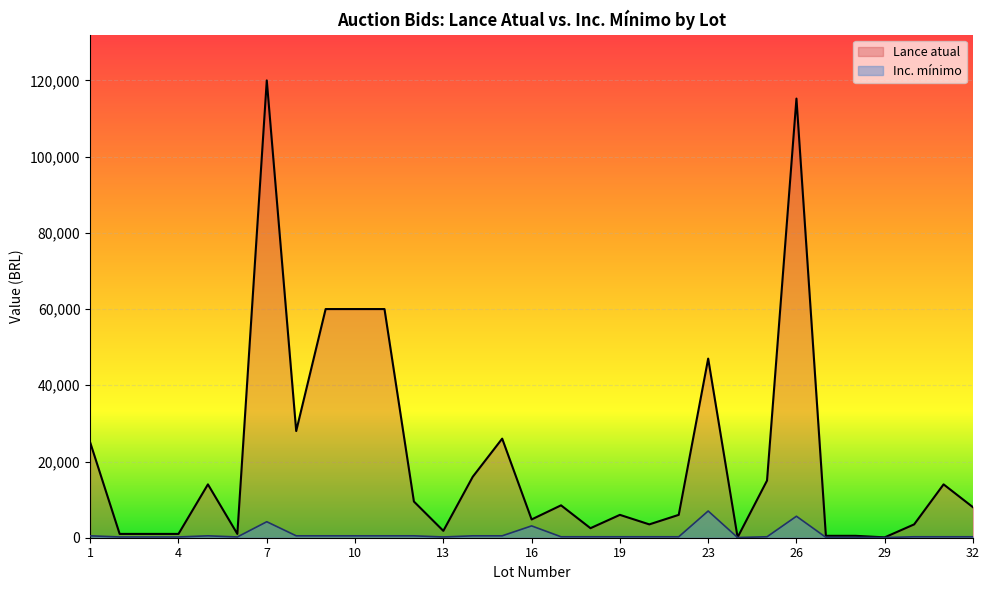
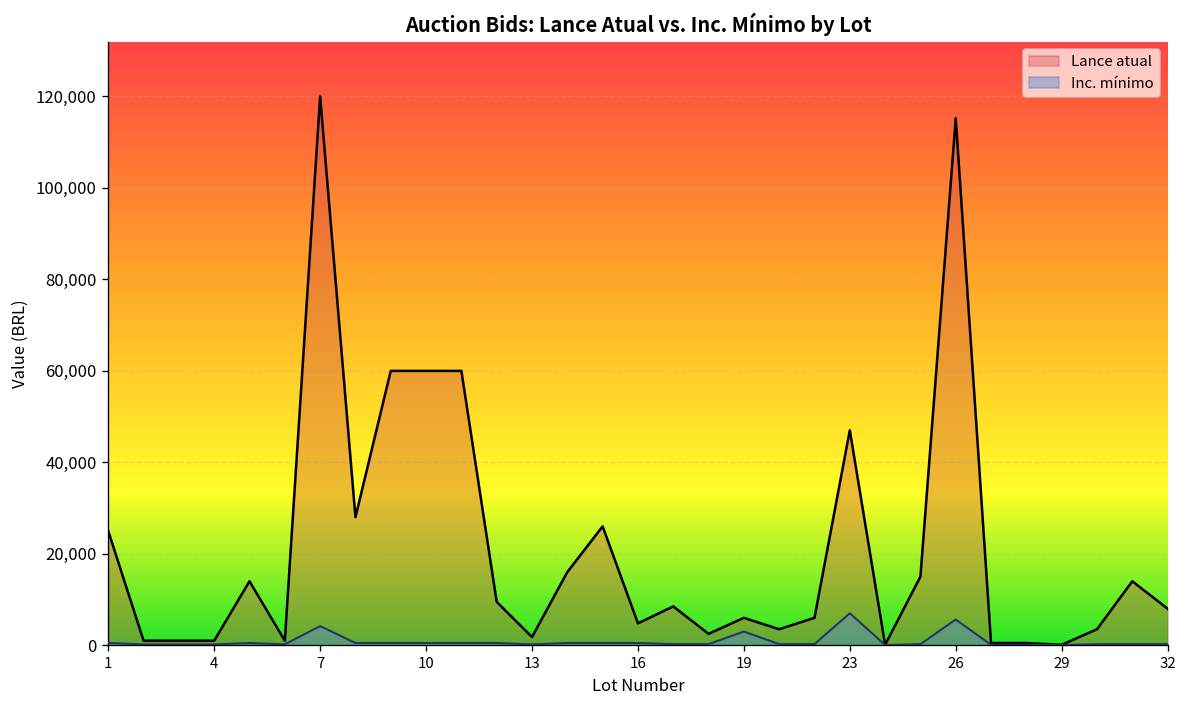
  {
    "Lance atual": {
      "1": "25,000",
      "4": "1,000",
      "7": "120,000",
      "10": "60,000",
      "13": "2,000",
      "16": "5,000",
      "19": "6,000",
      "23": "47,000",
      "26": "115,000",
      "32": "8,000"
    },
    "Inc. mínimo": {
      "1": "1,000",
      "4": "0",
      "7": "4,000",
      "10": "1,000",
      "13": "0",
-     "16": "3,000",
-     "19": "0",
+     "16": "1,000",
+     "19": "3,000",
      "23": "7,000",
      "26": "6,000",
      "32": "0"
    }
  }
